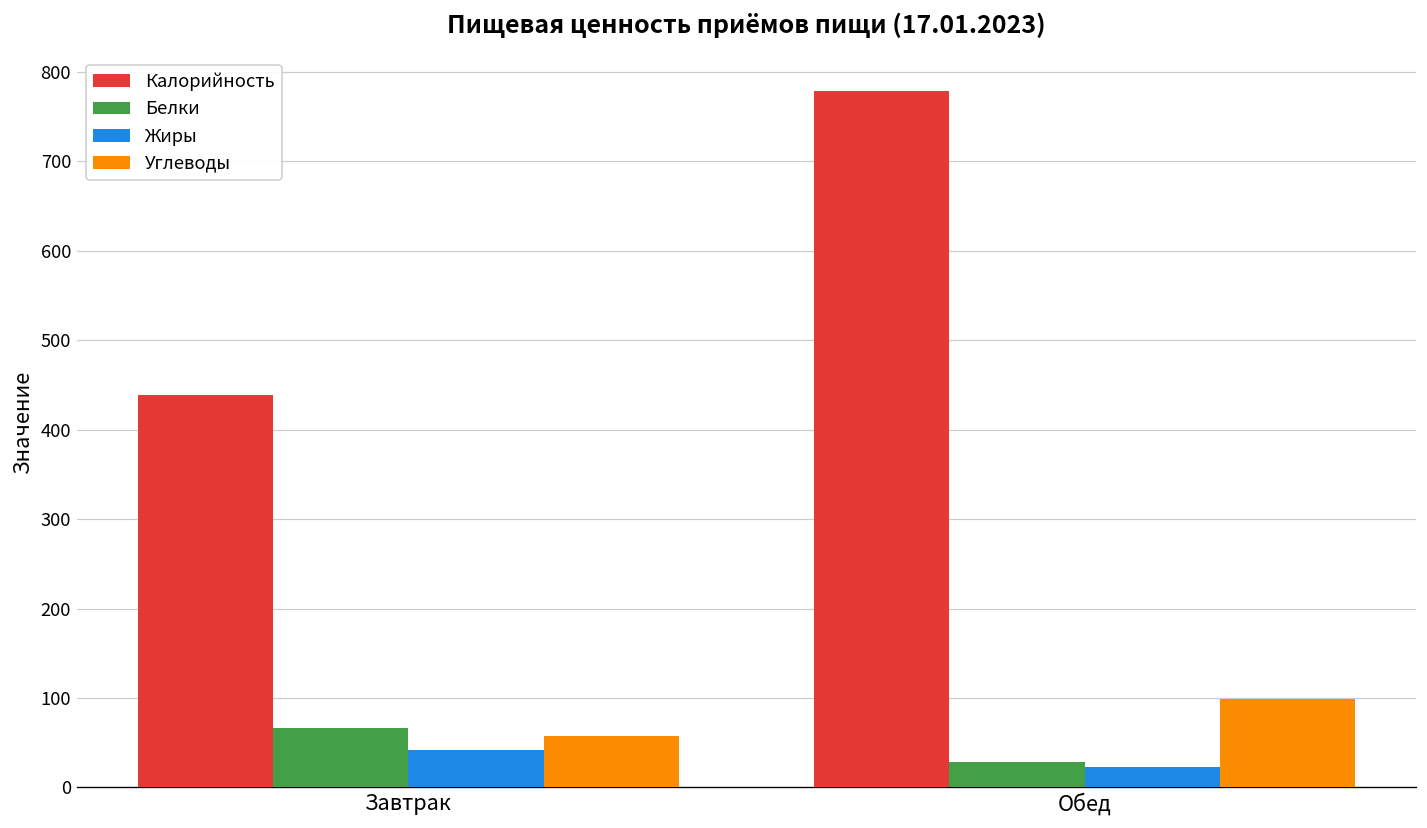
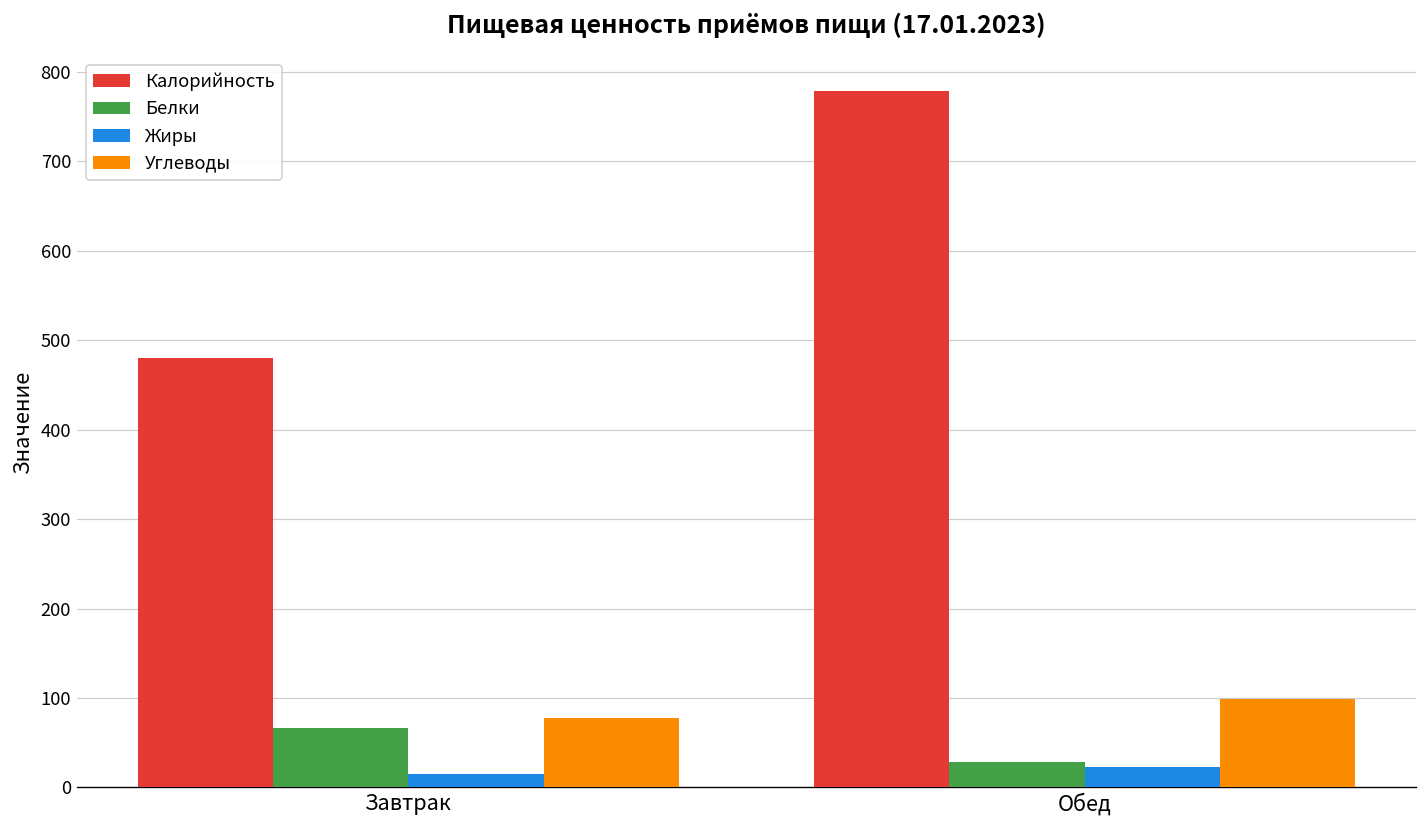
  {
    "Калорийность": {
-     "Завтрак": 440,
+     "Завтрак": 480,
      "Обед": 780
    },
    "Белки": {
      "Завтрак": 70,
      "Обед": 30
    },
    "Жиры": {
-     "Завтрак": 40,
+     "Завтрак": 20,
      "Обед": 20
    },
    "Углеводы": {
-     "Завтрак": 60,
+     "Завтрак": 80,
      "Обед": 100
    }
  }
